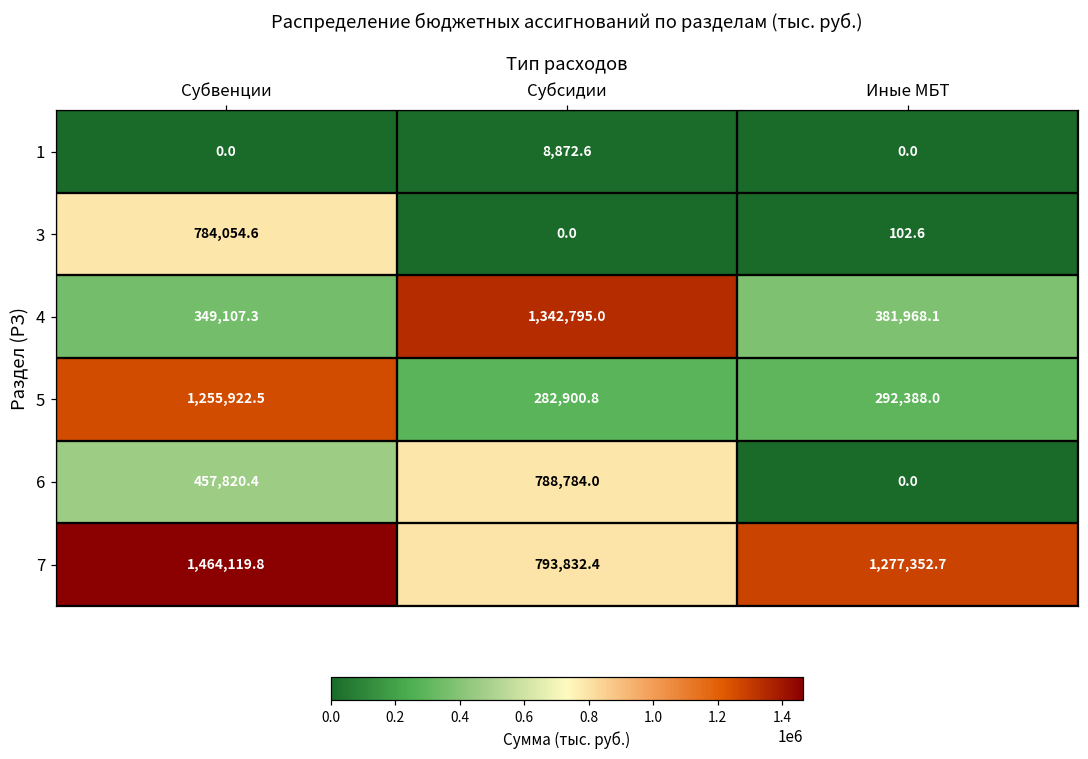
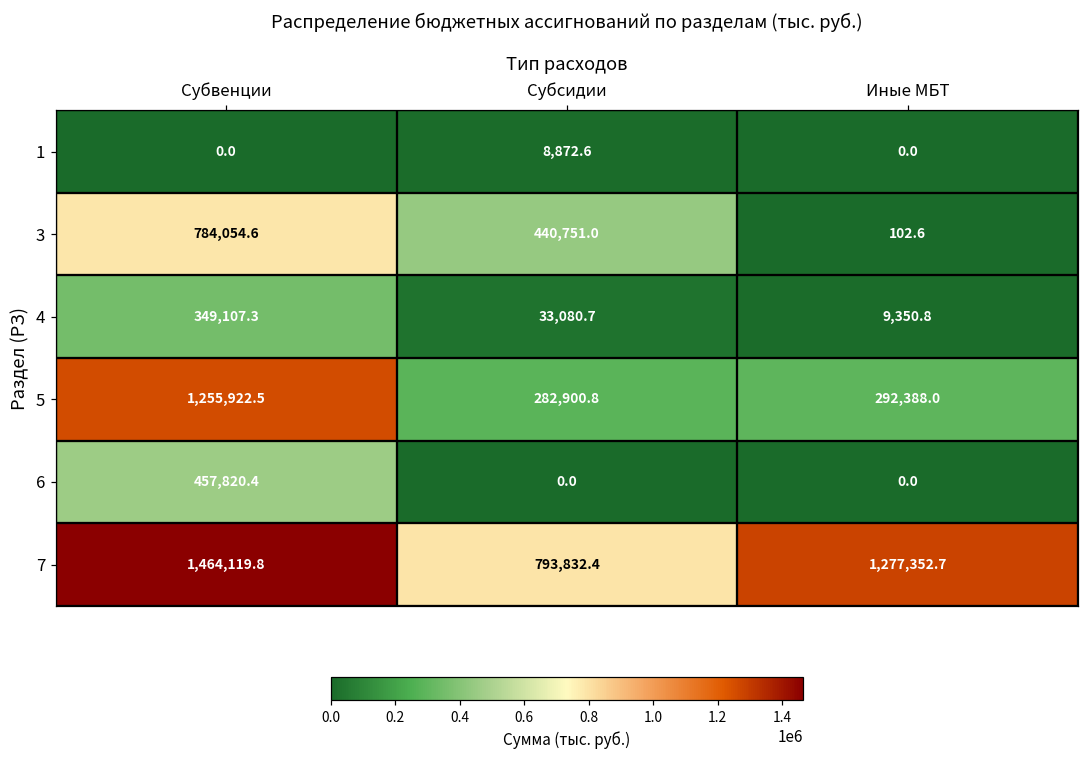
  {
    "1": {
      "Субвенции": "0.0",
      "Субсидии": "8,872.6",
      "Иные МБТ": "0.0"
    },
    "3": {
      "Субвенции": "784,054.6",
-     "Субсидии": "0.0",
+     "Субсидии": "440,751.0",
      "Иные МБТ": "102.6"
    },
    "4": {
      "Субвенции": "349,107.3",
-     "Субсидии": "1,342,795.0",
-     "Иные МБТ": "381,968.1"
+     "Субсидии": "33,080.7",
+     "Иные МБТ": "9,350.8"
    },
    "5": {
      "Субвенции": "1,255,922.5",
      "Субсидии": "282,900.8",
      "Иные МБТ": "292,388.0"
    },
    "6": {
      "Субвенции": "457,820.4",
-     "Субсидии": "788,784.0",
+     "Субсидии": "0.0",
      "Иные МБТ": "0.0"
    },
    "7": {
      "Субвенции": "1,464,119.8",
      "Субсидии": "793,832.4",
      "Иные МБТ": "1,277,352.7"
    }
  }
